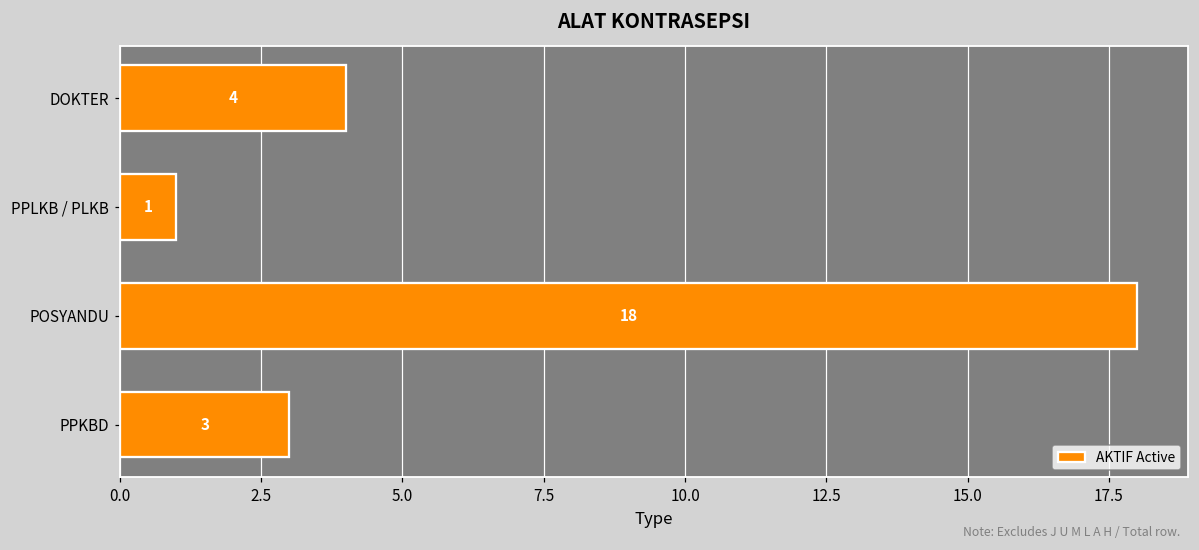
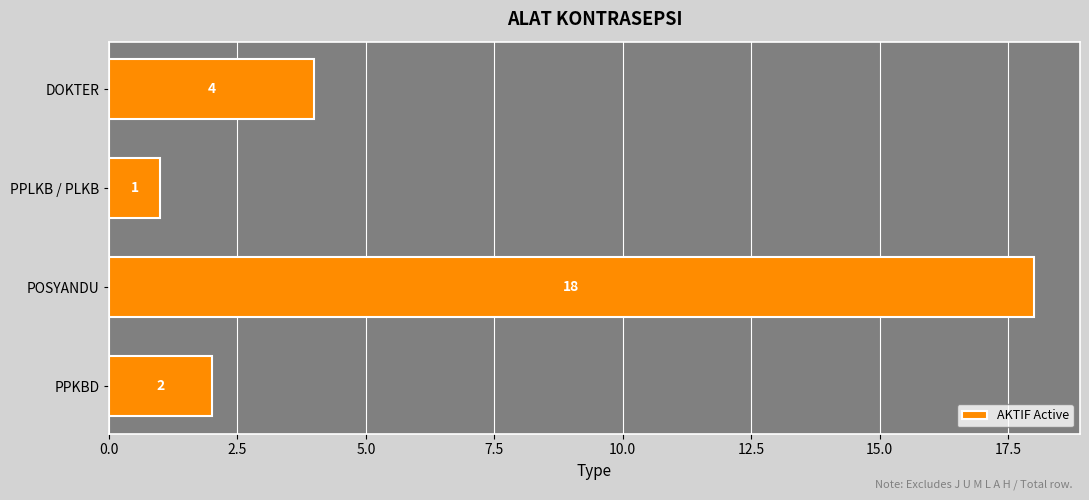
  {
    "DOKTER": 4,
    "PPLKB / PLKB": 1,
    "POSYANDU": 18,
-   "PPKBD": 3
+   "PPKBD": 2
  }
